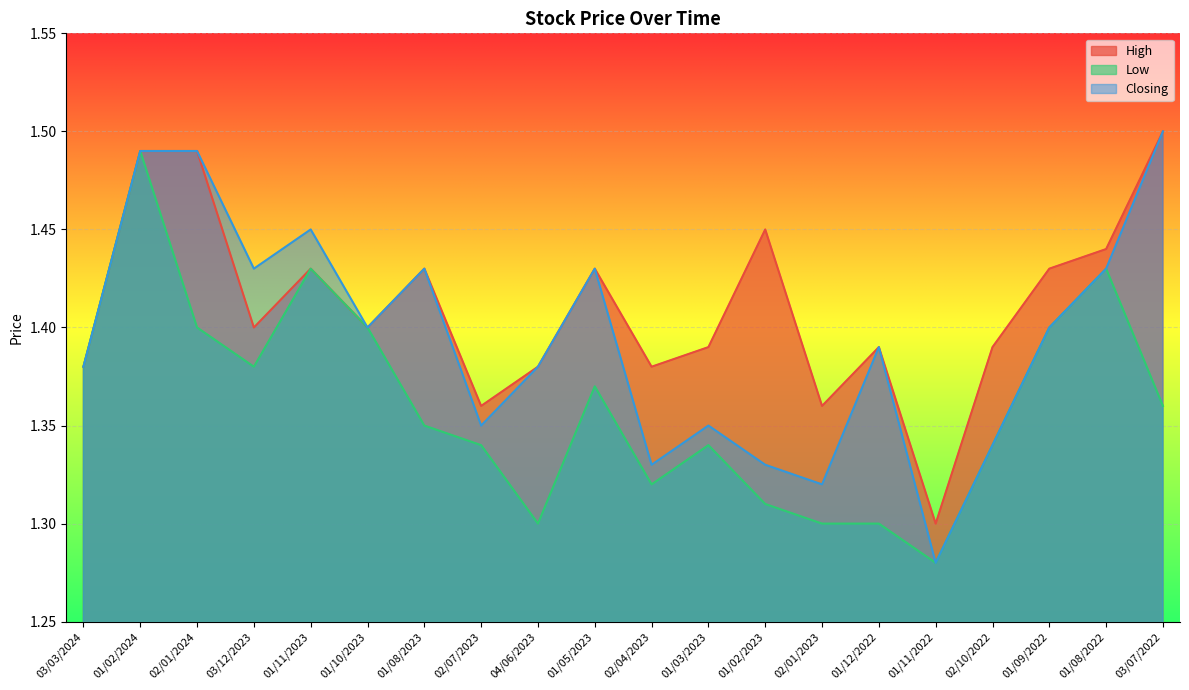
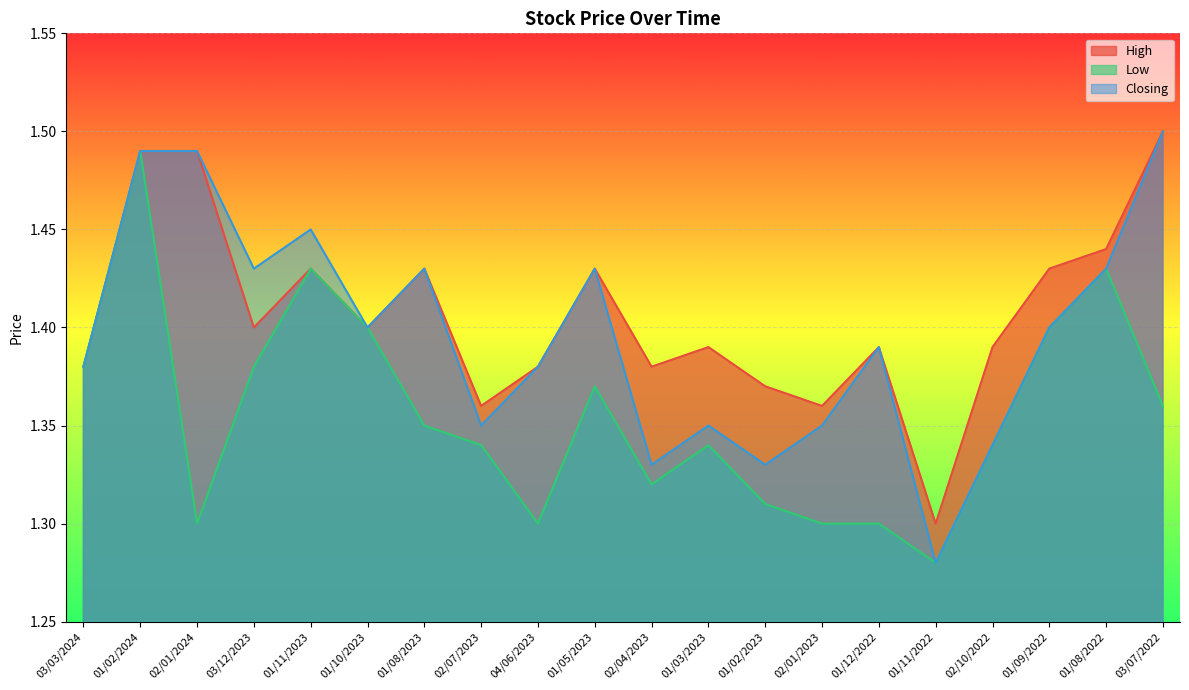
  {
    "High": {
      "03/12/2023": 1.40,
      "02/07/2023": 1.36,
      "02/04/2023": 1.38,
      "01/03/2023": 1.39,
-     "01/02/2023": 1.45,
+     "01/02/2023": 1.37,
      "02/01/2023": 1.36,
      "01/11/2022": 1.30,
      "02/10/2022": 1.39,
      "01/09/2022": 1.43,
      "01/08/2022": 1.44
    },
    "Low": {
-     "02/01/2024": 1.4,
+     "02/01/2024": 1.3,
      "03/12/2023": 1.380,
      "01/08/2023": 1.350,
      "02/07/2023": 1.340,
      "04/06/2023": 1.3,
      "01/05/2023": 1.370,
      "02/04/2023": 1.320,
      "01/03/2023": 1.340,
      "01/02/2023": 1.310,
      "02/01/2023": 1.3,
      "01/12/2022": 1.3,
      "03/07/2022": 1.360
    },
    "Closing": {
      "03/12/2023": 1.43,
      "01/11/2023": 1.45,
      "02/07/2023": 1.35,
      "02/04/2023": 1.33,
      "01/03/2023": 1.35,
      "01/02/2023": 1.33,
-     "02/01/2023": 1.32
+     "02/01/2023": 1.35
    }
  }
